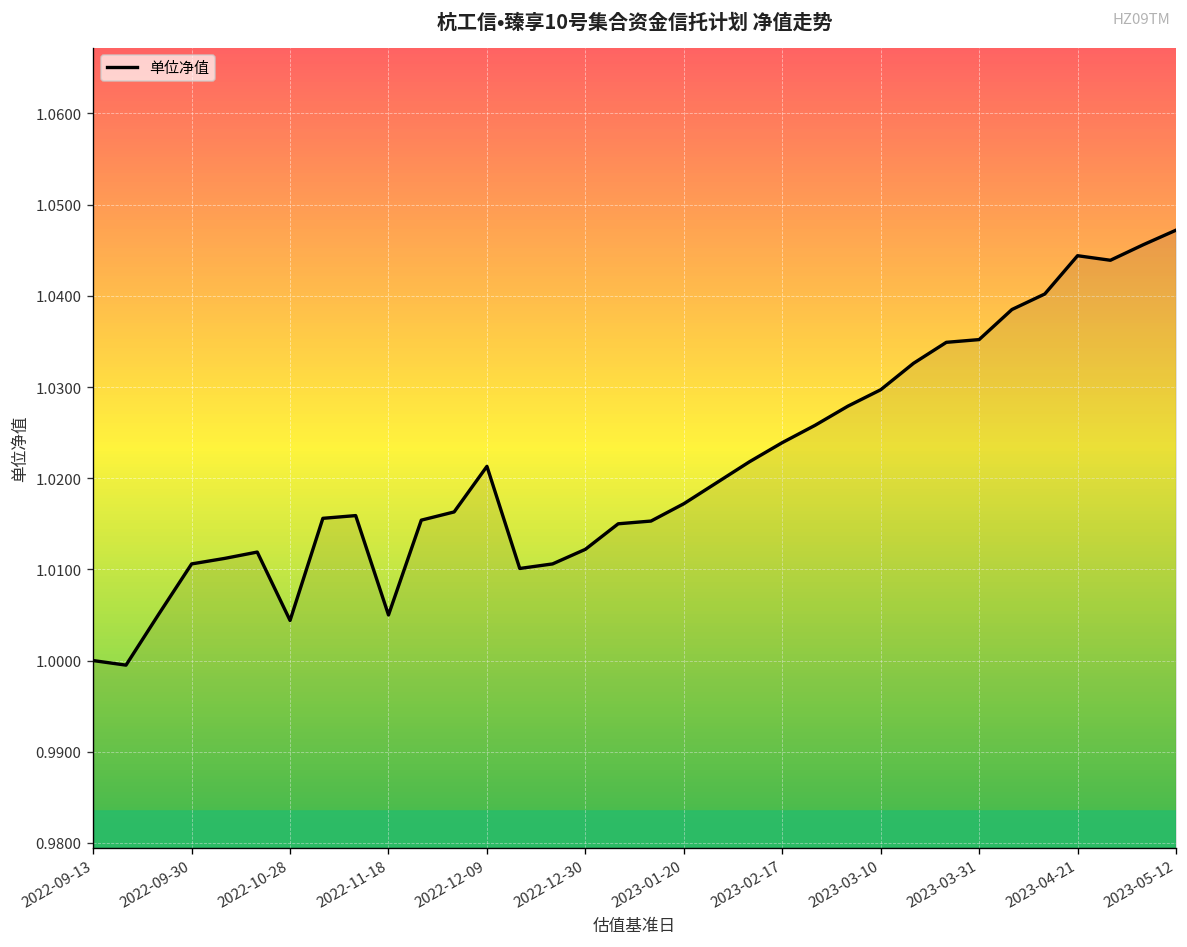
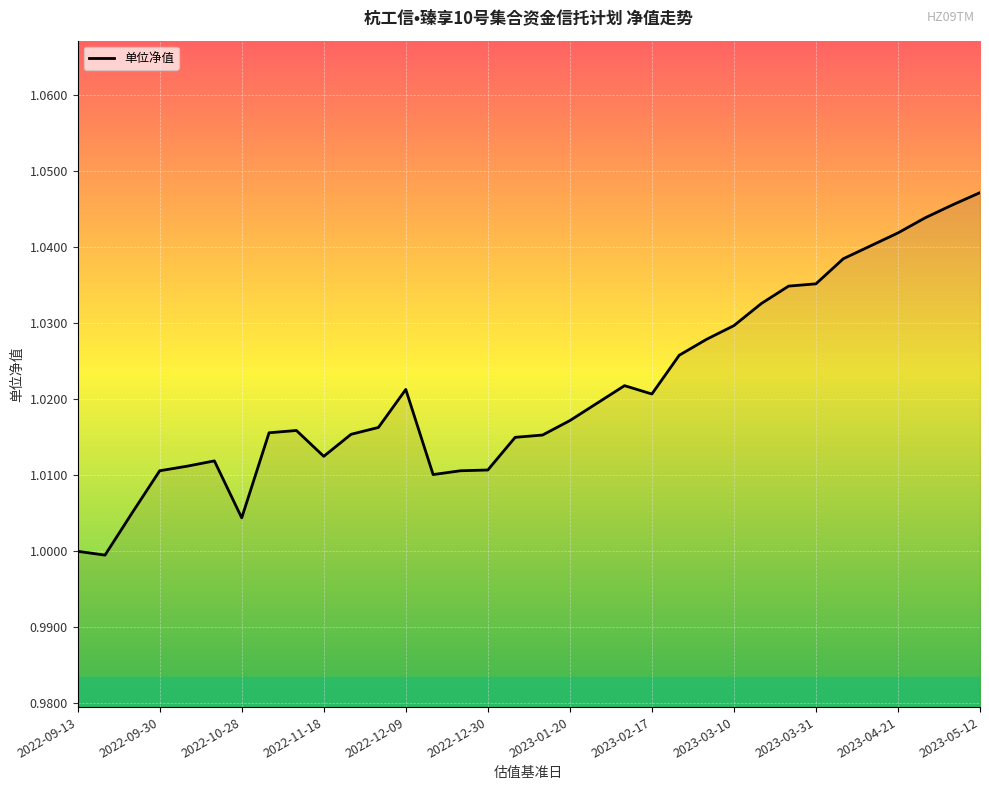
  {
    "2022-09-13": 1.000,
    "2022-09-30": 1.011,
    "2022-10-28": 1.004,
-   "2022-11-18": 1.005,
+   "2022-11-18": 1.013,
    "2022-12-09": 1.021,
-   "2022-12-30": 1.012,
+   "2022-12-30": 1.011,
    "2023-01-20": 1.017,
-   "2023-02-17": 1.024,
+   "2023-02-17": 1.021,
    "2023-03-10": 1.030,
    "2023-03-31": 1.035,
-   "2023-04-21": 1.044,
+   "2023-04-21": 1.042,
    "2023-05-12": 1.047
  }
